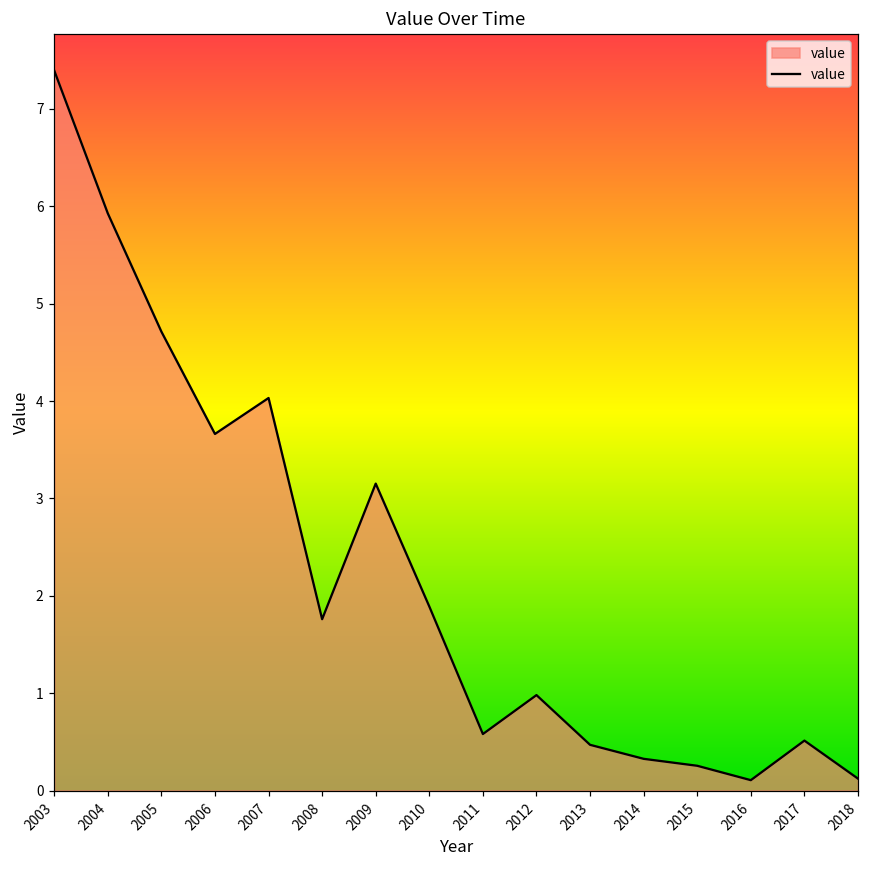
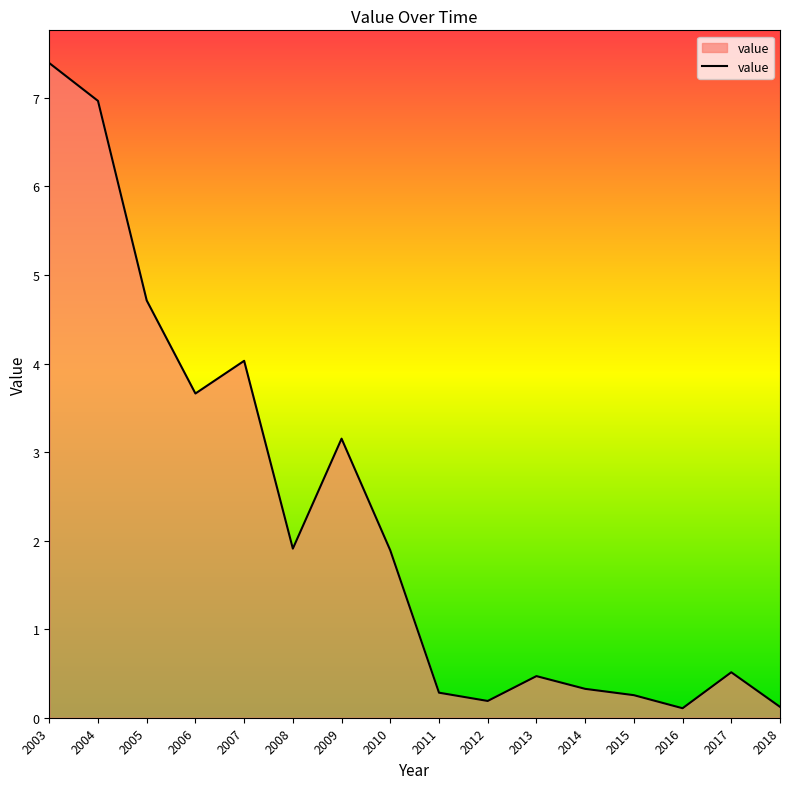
  {
    "2003": 7.4,
-   "2004": 5.9,
+   "2004": 7.0,
    "2005": 4.7,
    "2006": 3.7,
    "2007": 4.0,
-   "2008": 1.8,
+   "2008": 1.9,
    "2009": 3.2,
    "2010": 1.9,
-   "2011": 0.6,
-   "2012": 1.0,
+   "2011": 0.3,
+   "2012": 0.2,
    "2013": 0.5,
    "2014": 0.3,
    "2015": 0.3,
    "2016": 0.1,
    "2017": 0.5,
    "2018": 0.1
  }
